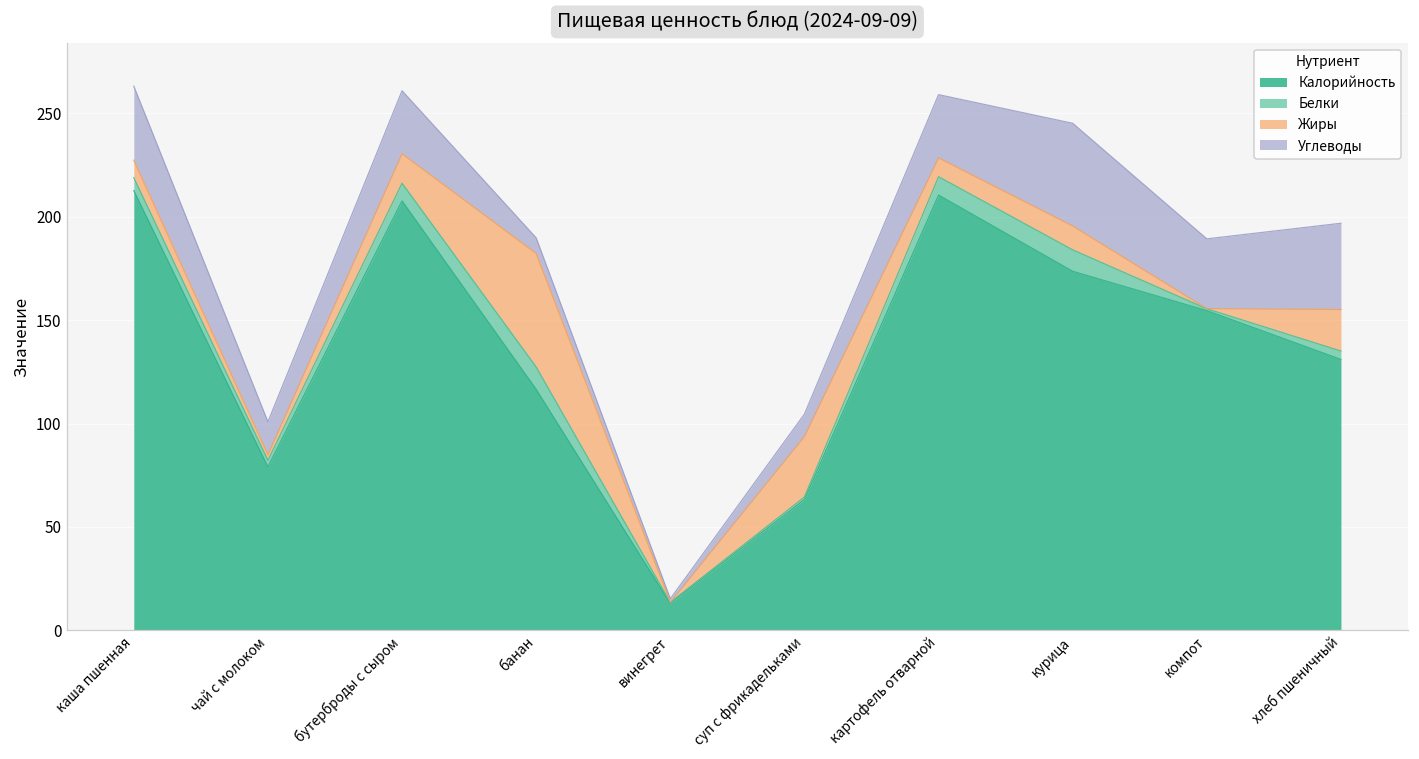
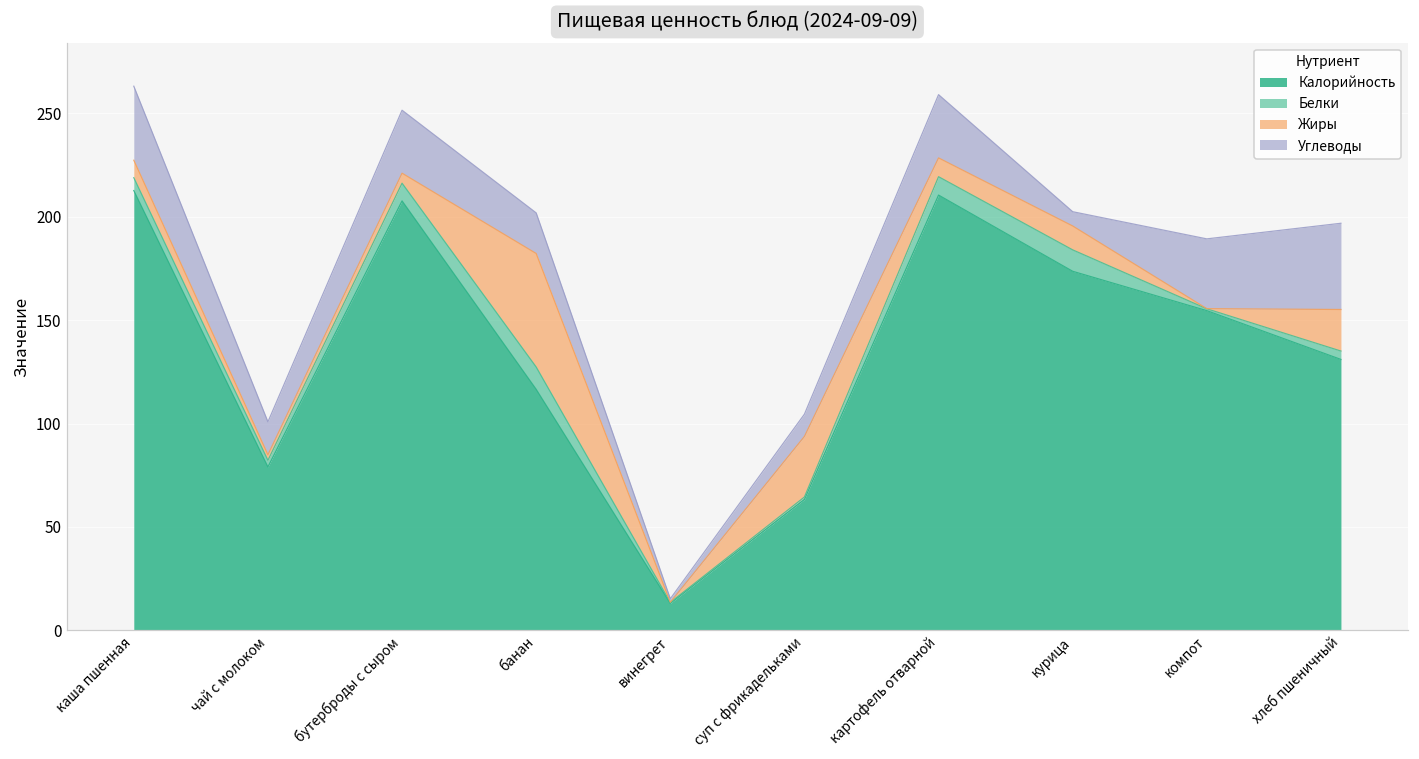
  {
    "Жиры": {
      "каша пшенная": 8,
      "чай с молоком": 3,
-     "бутерброды с сыром": 14,
+     "бутерброды с сыром": 5,
      "банан": 55,
      "суп с фрикадельками": 29,
      "картофель отварной": 9,
      "курица": 12,
      "хлеб пшеничный": 20
    },
    "Углеводы": {
      "каша пшенная": 36,
      "чай с молоком": 16,
      "бутерброды с сыром": 30,
-     "банан": 8,
+     "банан": 20,
      "винегрет": 2,
      "суп с фрикадельками": 11,
      "картофель отварной": 31,
-     "курица": 50,
+     "курица": 7,
      "компот": 34,
      "хлеб пшеничный": 42
    }
  }
